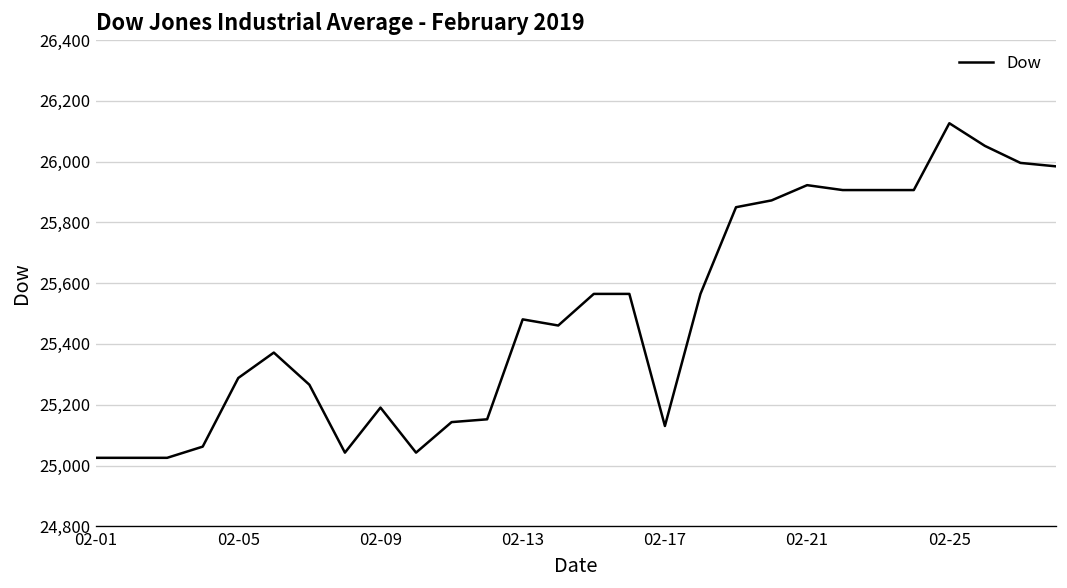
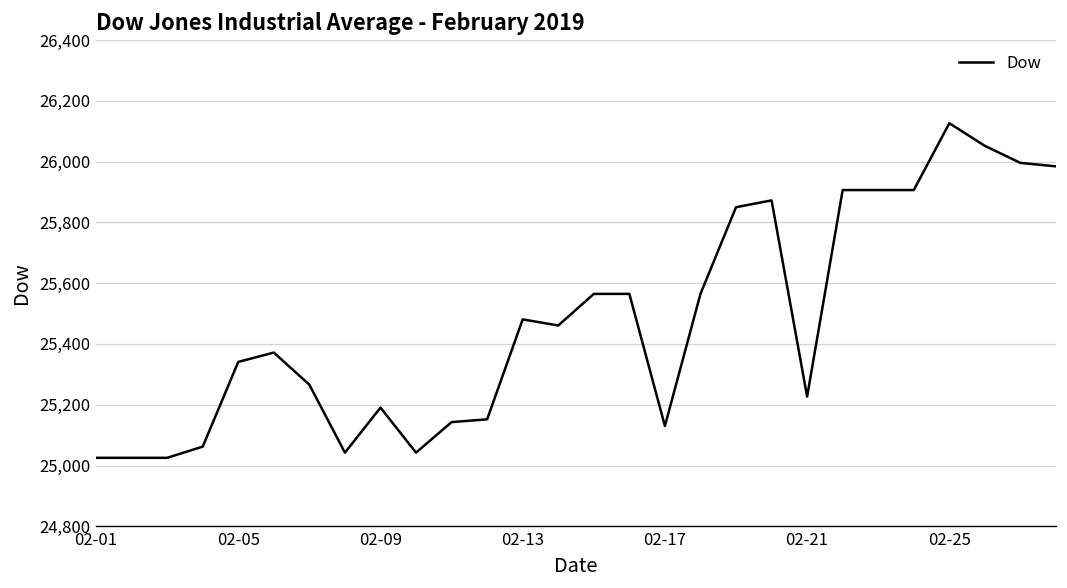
  {
    "02-01": "25,030",
-   "02-05": "25,290",
+   "02-05": "25,340",
    "02-09": "25,190",
    "02-13": "25,480",
    "02-17": "25,130",
-   "02-21": "25,920",
+   "02-21": "25,230",
    "02-25": "26,130"
  }
